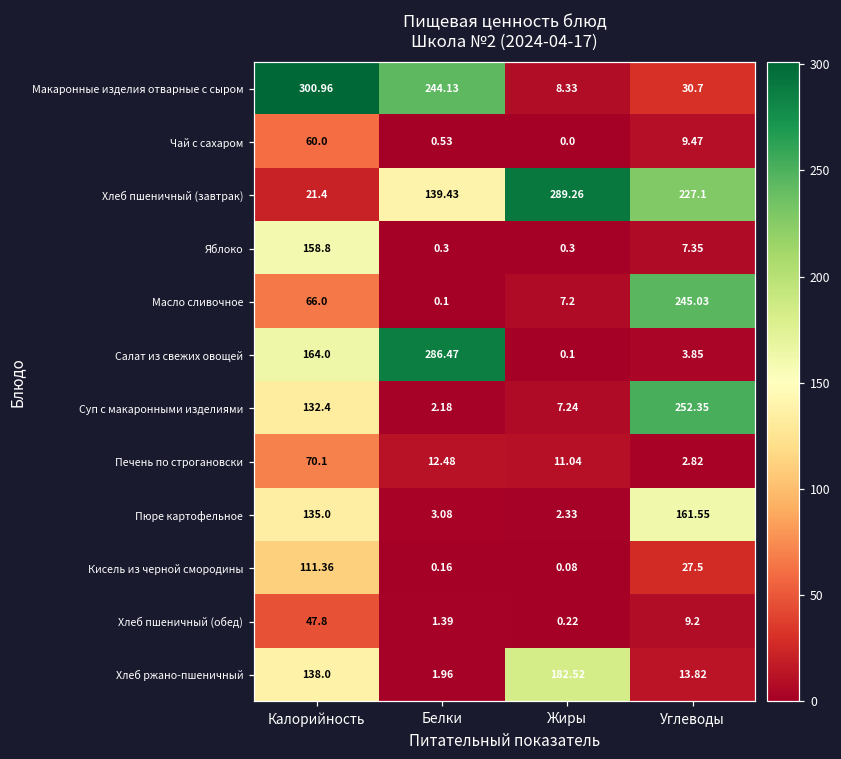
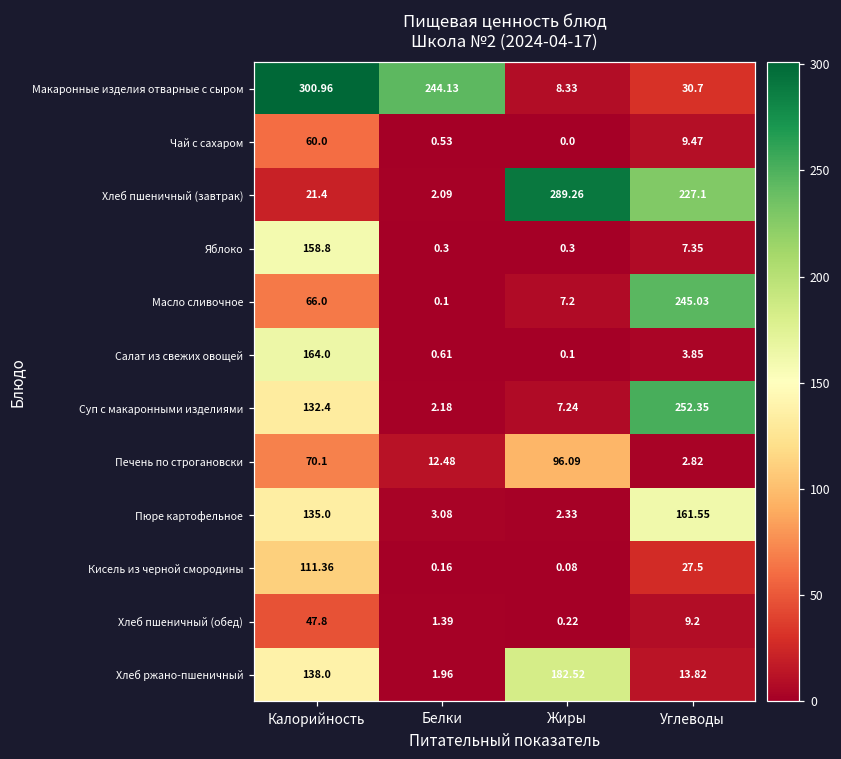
  {
    "Макаронные изделия отварные с сыром": {
      "Калорийность": 300.96,
      "Белки": 244.13,
      "Жиры": 8.33,
      "Углеводы": 30.7
    },
    "Чай с сахаром": {
      "Калорийность": 60.0,
      "Белки": 0.53,
      "Жиры": 0.0,
      "Углеводы": 9.47
    },
    "Хлеб пшеничный (завтрак)": {
      "Калорийность": 21.4,
-     "Белки": 139.43,
+     "Белки": 2.09,
      "Жиры": 289.26,
      "Углеводы": 227.1
    },
    "Яблоко": {
      "Калорийность": 158.8,
      "Белки": 0.3,
      "Жиры": 0.3,
      "Углеводы": 7.35
    },
    "Масло сливочное": {
      "Калорийность": 66.0,
      "Белки": 0.1,
      "Жиры": 7.2,
      "Углеводы": 245.03
    },
    "Салат из свежих овощей": {
      "Калорийность": 164.0,
-     "Белки": 286.47,
+     "Белки": 0.61,
      "Жиры": 0.1,
      "Углеводы": 3.85
    },
    "Суп с макаронными изделиями": {
      "Калорийность": 132.4,
      "Белки": 2.18,
      "Жиры": 7.24,
      "Углеводы": 252.35
    },
    "Печень по строгановски": {
      "Калорийность": 70.1,
      "Белки": 12.48,
-     "Жиры": 11.04,
+     "Жиры": 96.09,
      "Углеводы": 2.82
    },
    "Пюре картофельное": {
      "Калорийность": 135.0,
      "Белки": 3.08,
      "Жиры": 2.33,
      "Углеводы": 161.55
    },
    "Кисель из черной смородины": {
      "Калорийность": 111.36,
      "Белки": 0.16,
      "Жиры": 0.08,
      "Углеводы": 27.5
    },
    "Хлеб пшеничный (обед)": {
      "Калорийность": 47.8,
      "Белки": 1.39,
      "Жиры": 0.22,
      "Углеводы": 9.2
    },
    "Хлеб ржано-пшеничный": {
      "Калорийность": 138.0,
      "Белки": 1.96,
      "Жиры": 182.52,
      "Углеводы": 13.82
    }
  }
